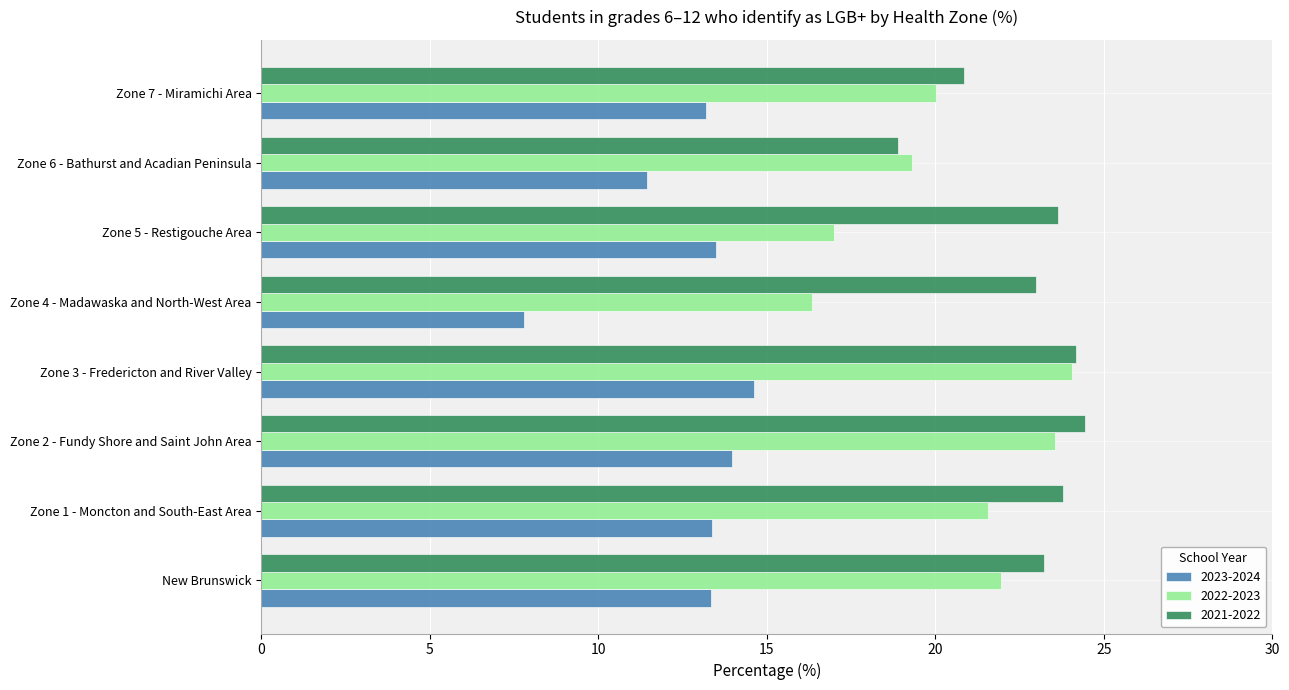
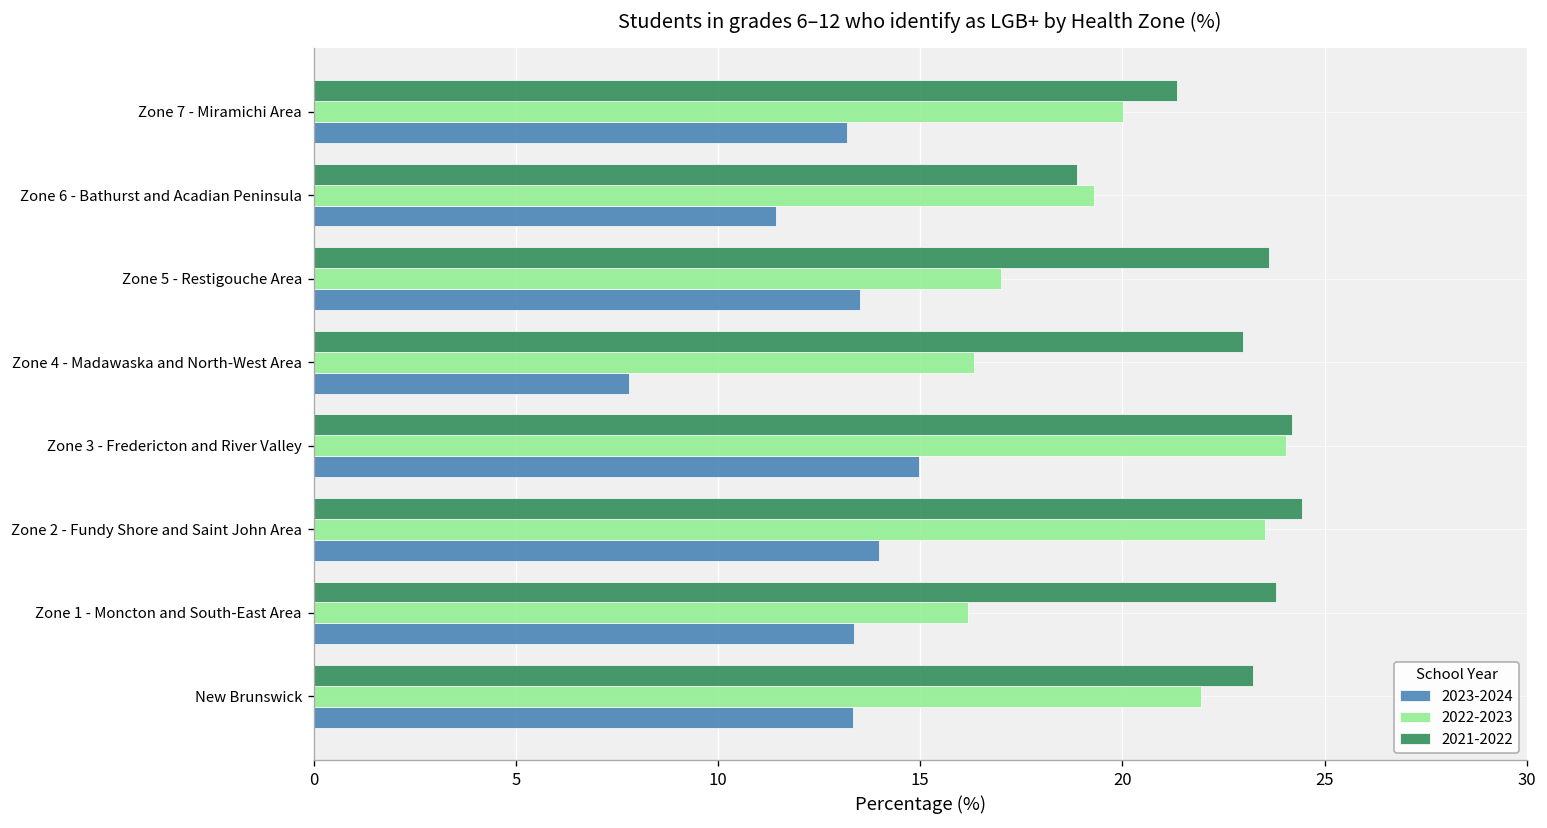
  {
    "2023-2024": {
      "Zone 7 - Miramichi Area": 13.2,
      "Zone 6 - Bathurst and Acadian Peninsula": 11.4,
      "Zone 5 - Restigouche Area": 13.5,
      "Zone 4 - Madawaska and North-West Area": 7.8,
-     "Zone 3 - Fredericton and River Valley": 14.6,
+     "Zone 3 - Fredericton and River Valley": 15.0,
      "Zone 2 - Fundy Shore and Saint John Area": 14.0,
      "Zone 1 - Moncton and South-East Area": 13.4,
      "New Brunswick": 13.3
    },
    "2022-2023": {
      "Zone 7 - Miramichi Area": 20.0,
      "Zone 6 - Bathurst and Acadian Peninsula": 19.3,
      "Zone 5 - Restigouche Area": 17.0,
      "Zone 4 - Madawaska and North-West Area": 16.3,
      "Zone 3 - Fredericton and River Valley": 24.1,
      "Zone 2 - Fundy Shore and Saint John Area": 23.5,
-     "Zone 1 - Moncton and South-East Area": 21.6,
+     "Zone 1 - Moncton and South-East Area": 16.2,
      "New Brunswick": 21.9
    },
    "2021-2022": {
-     "Zone 7 - Miramichi Area": 20.9,
+     "Zone 7 - Miramichi Area": 21.4,
      "Zone 6 - Bathurst and Acadian Peninsula": 18.9,
      "Zone 5 - Restigouche Area": 23.6,
      "Zone 4 - Madawaska and North-West Area": 23.0,
      "Zone 3 - Fredericton and River Valley": 24.2,
      "Zone 2 - Fundy Shore and Saint John Area": 24.4,
      "Zone 1 - Moncton and South-East Area": 23.8,
      "New Brunswick": 23.2
    }
  }
